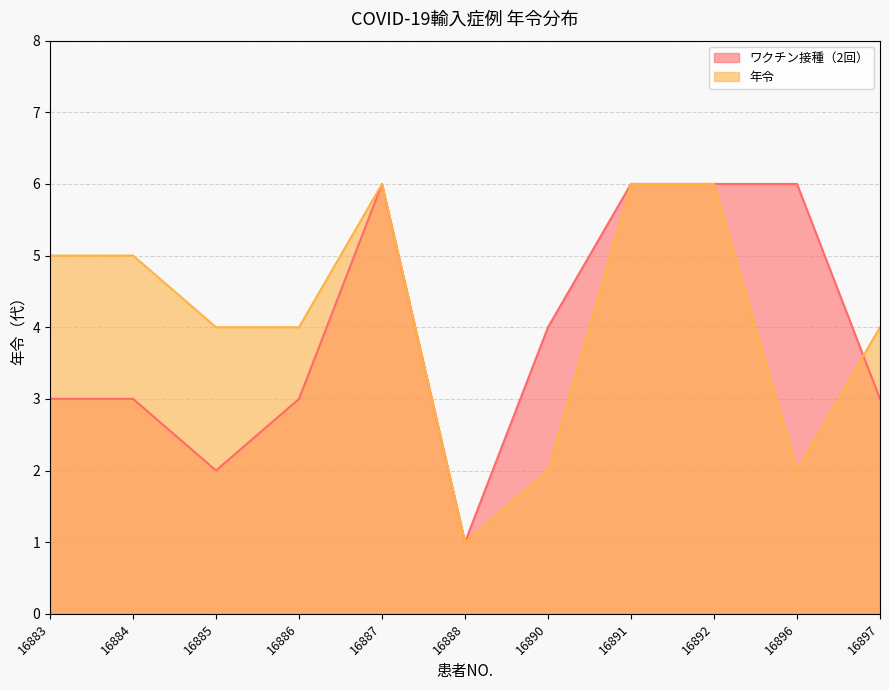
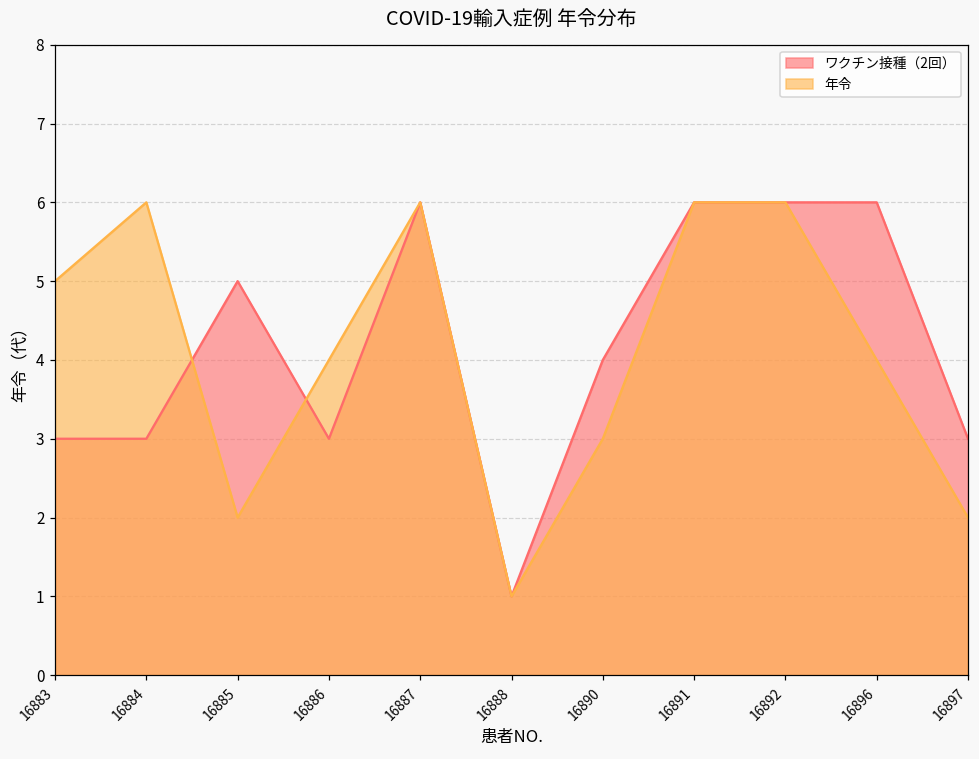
  {
    "ワクチン接種（2回）": {
      "16883": 3,
      "16884": 3,
-     "16885": 2,
+     "16885": 5,
      "16886": 3,
      "16890": 4,
      "16896": 6,
      "16897": 3
    },
    "年令": {
      "16883": 5,
-     "16884": 5,
-     "16885": 4,
+     "16884": 6,
+     "16885": 2,
      "16886": 4,
-     "16890": 2,
-     "16896": 2,
-     "16897": 4
+     "16890": 3,
+     "16896": 4,
+     "16897": 2
    }
  }
